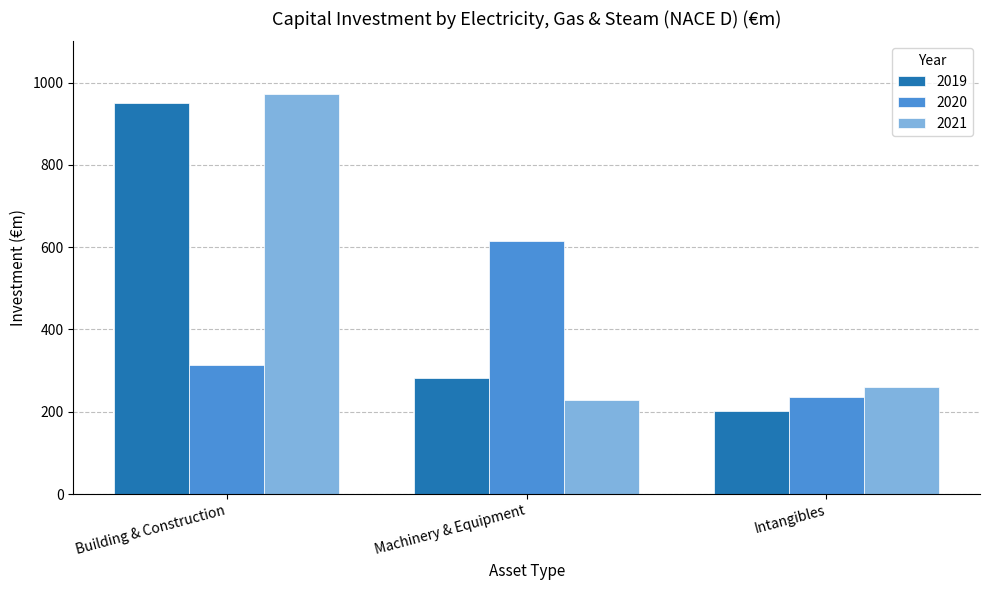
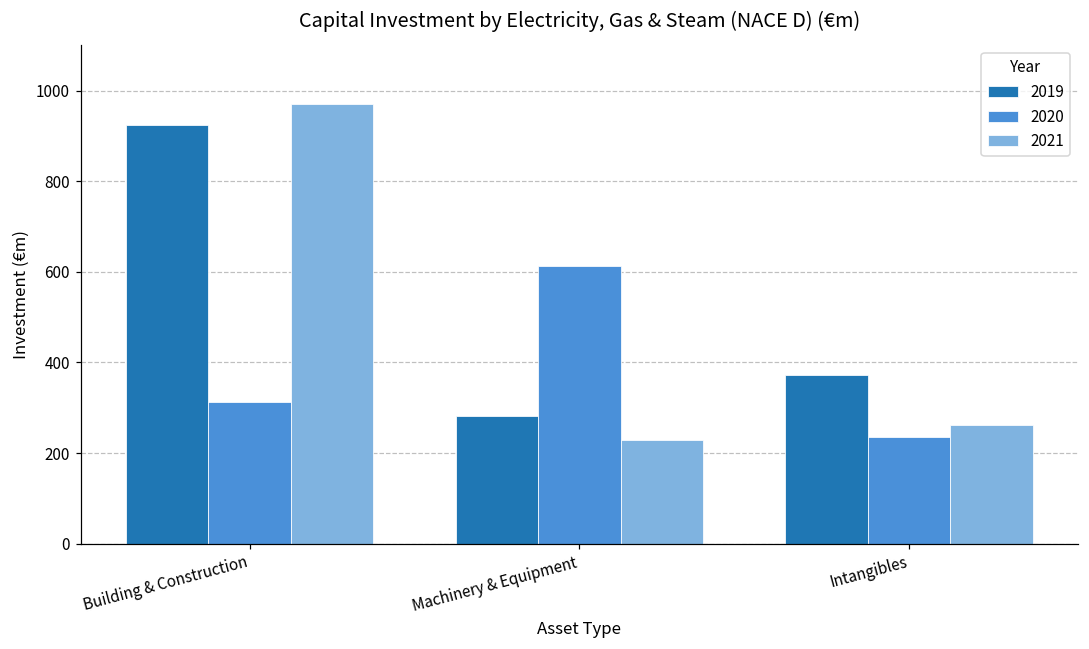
  {
    "2019": {
-     "Building & Construction": 950,
+     "Building & Construction": 930,
      "Machinery & Equipment": 280,
-     "Intangibles": 200
+     "Intangibles": 370
    },
    "2020": {
      "Building & Construction": 310,
      "Machinery & Equipment": 610,
      "Intangibles": 240
    },
    "2021": {
      "Building & Construction": 970,
      "Machinery & Equipment": 230,
      "Intangibles": 260
    }
  }
